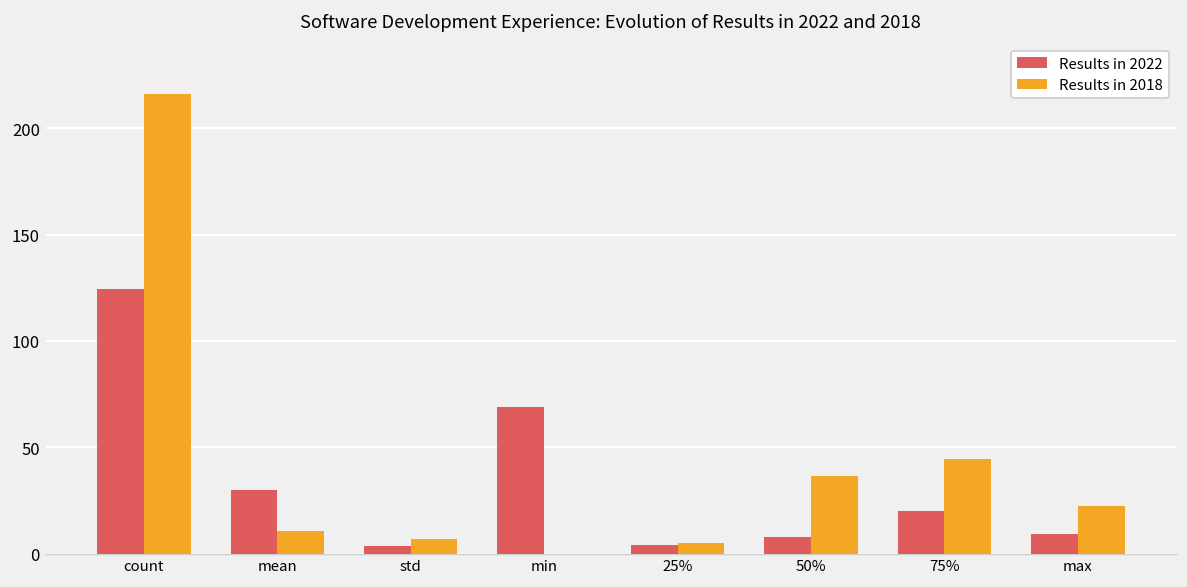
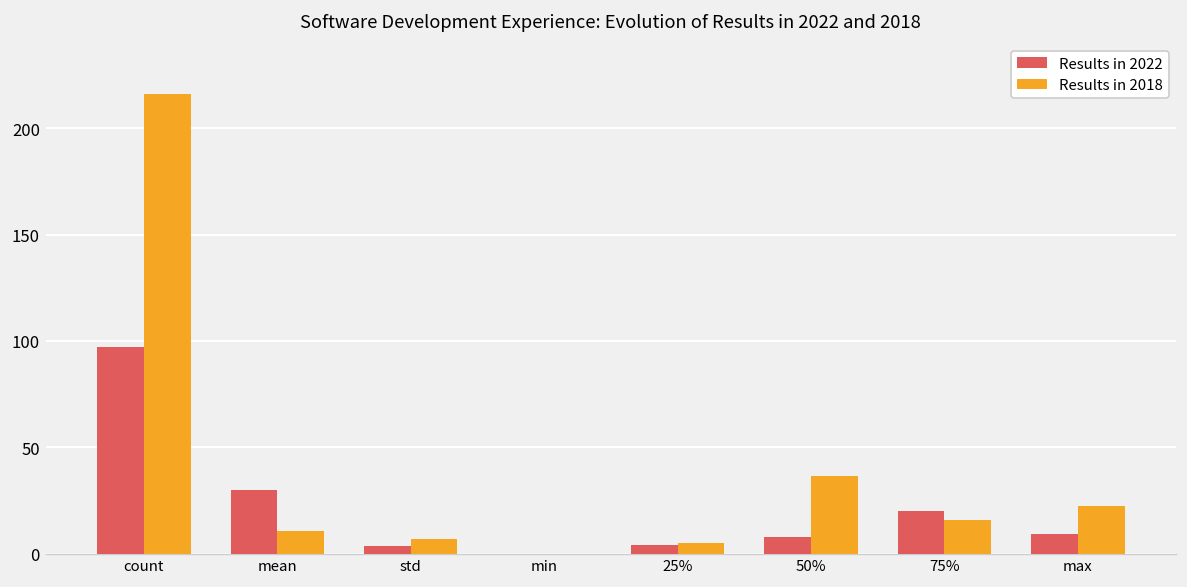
  {
    "Results in 2022": {
-     "count": 124,
+     "count": 97,
      "mean": 30,
      "std": 4,
-     "min": 69,
+     "min": 0,
      "25%": 4,
      "50%": 8,
      "75%": 20,
      "max": 9
    },
    "Results in 2018": {
      "count": 216,
      "mean": 11,
      "std": 7,
      "min": 0,
      "25%": 5,
      "50%": 36,
-     "75%": 45,
+     "75%": 16,
      "max": 23
    }
  }
